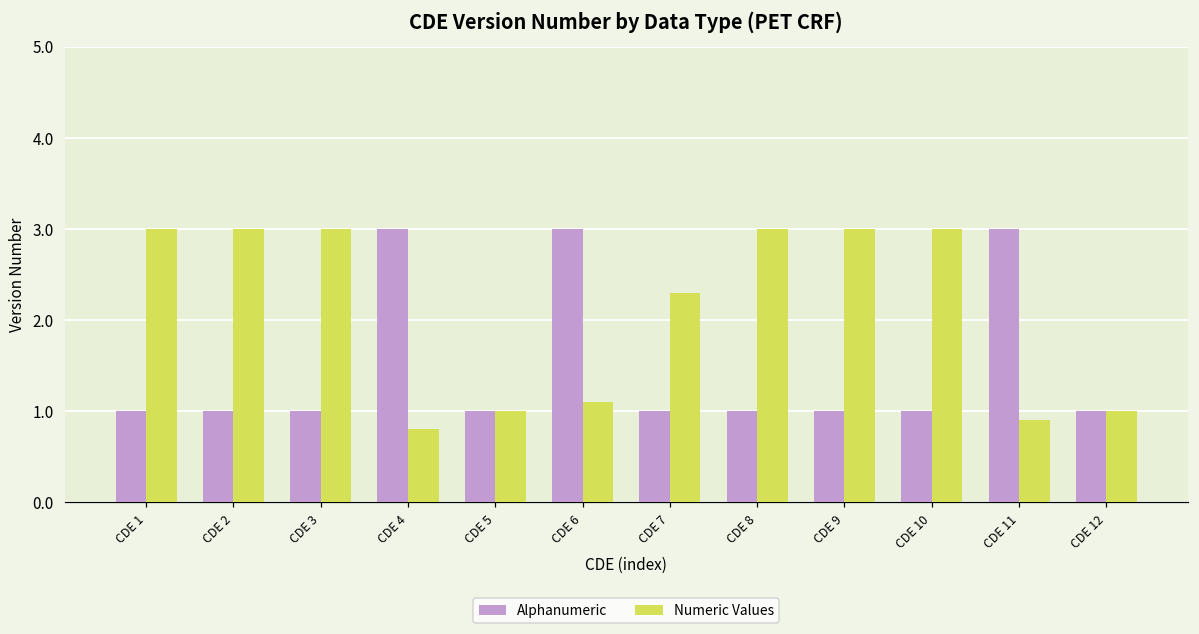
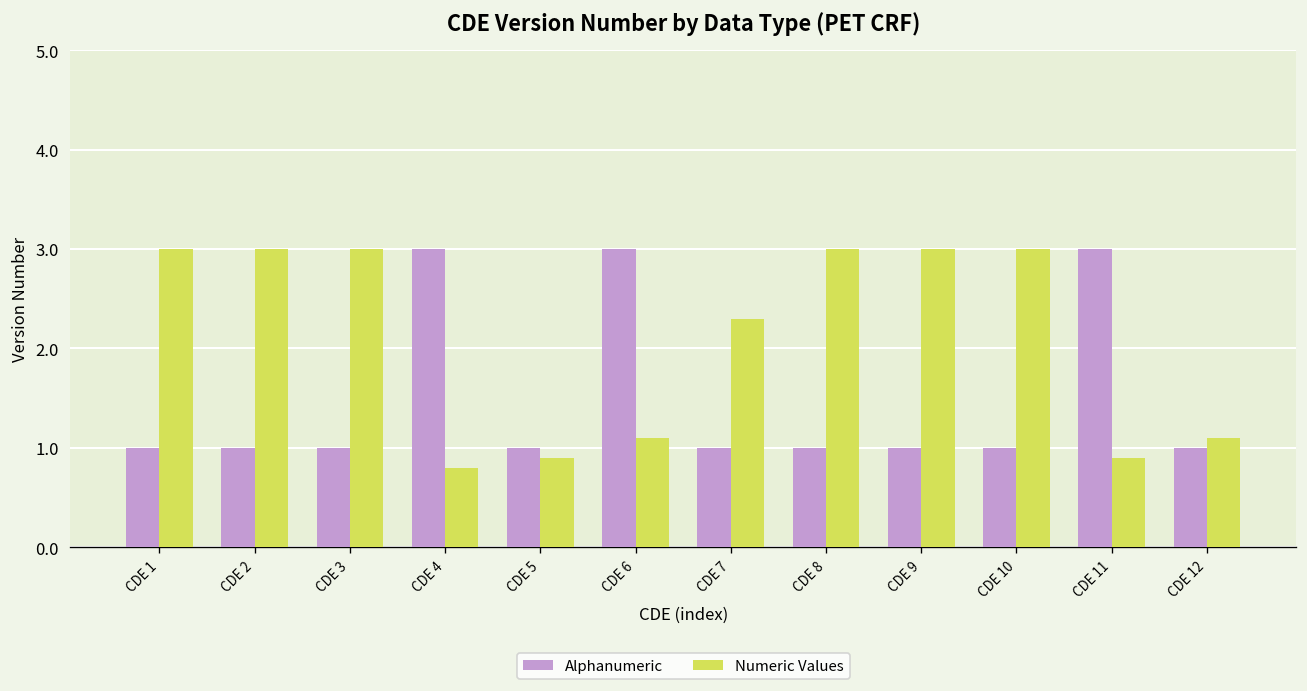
  {
    "Alphanumeric": {
      "CDE 1": 1.0,
      "CDE 2": 1.0,
      "CDE 3": 1.0,
      "CDE 4": 3.0,
      "CDE 5": 1.0,
      "CDE 6": 3.0,
      "CDE 7": 1.0,
      "CDE 8": 1.0,
      "CDE 9": 1.0,
      "CDE 10": 1.0,
      "CDE 11": 3.0,
      "CDE 12": 1.0
    },
    "Numeric Values": {
      "CDE 1": 3.0,
      "CDE 2": 3.0,
      "CDE 3": 3.0,
      "CDE 4": 0.8,
-     "CDE 5": 1.0,
+     "CDE 5": 0.9,
      "CDE 6": 1.1,
      "CDE 7": 2.3,
      "CDE 8": 3.0,
      "CDE 9": 3.0,
      "CDE 10": 3.0,
      "CDE 11": 0.9,
-     "CDE 12": 1.0
+     "CDE 12": 1.1
    }
  }
